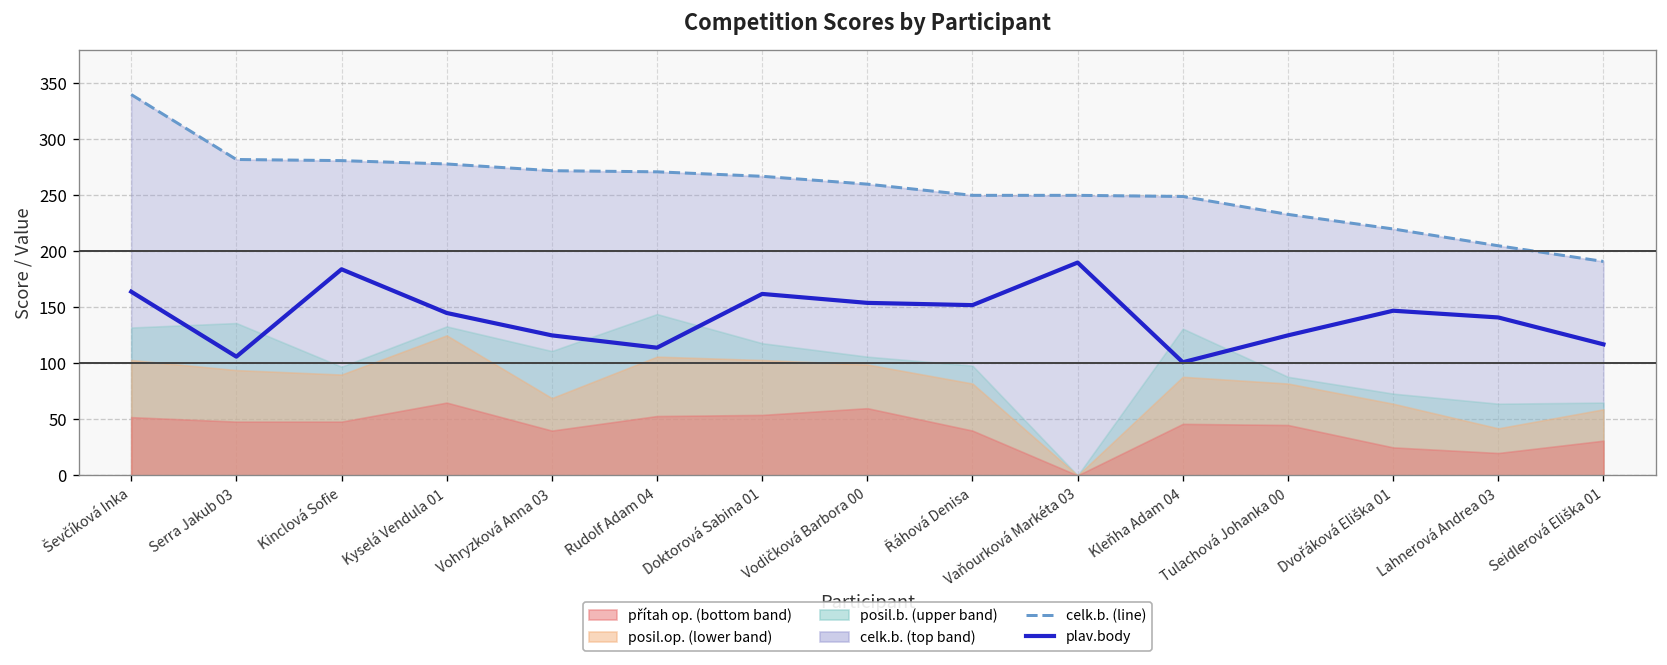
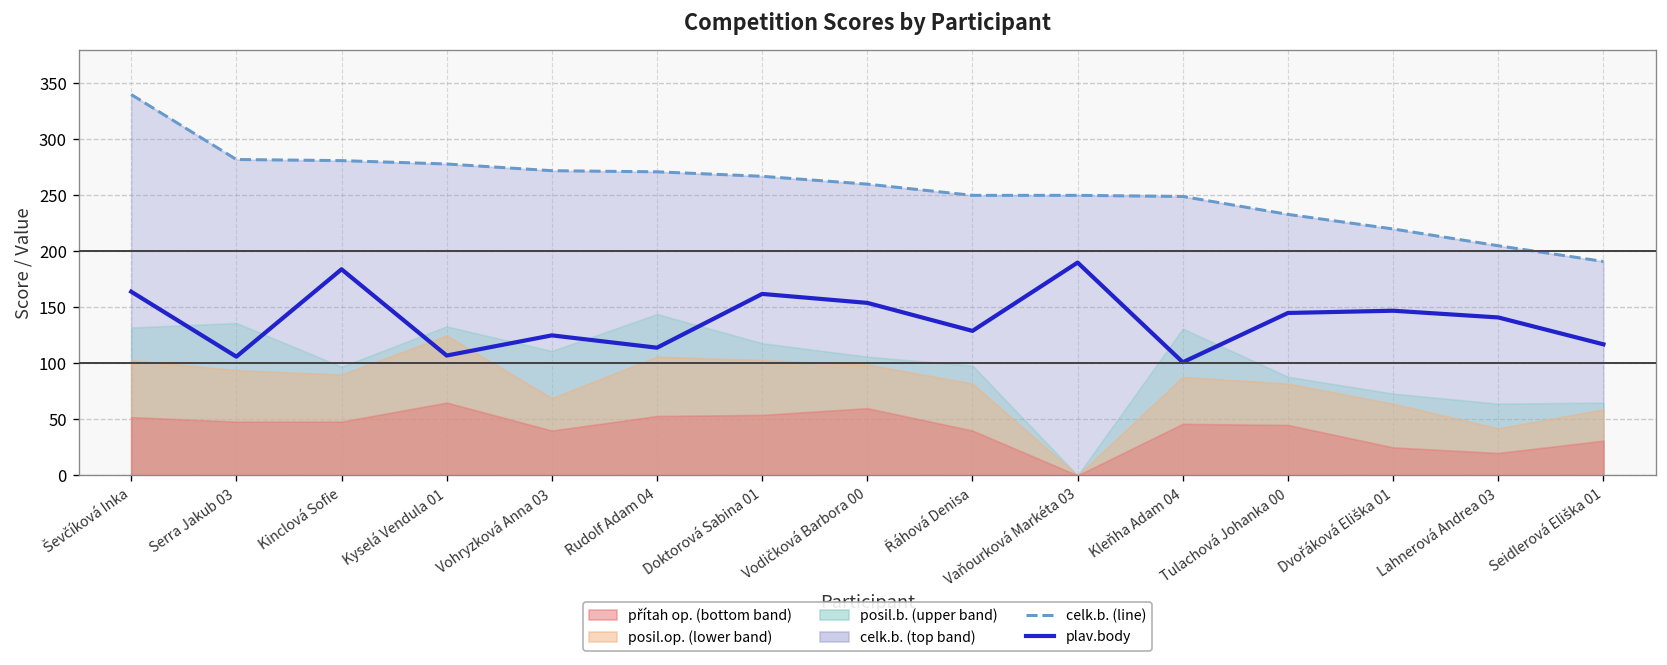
  {
    "plav.body": {
      "Ševčíková Inka": 160,
      "Serra Jakub 03": 110,
      "Kinclová Sofie": 180,
-     "Kyselá Vendula 01": 150,
+     "Kyselá Vendula 01": 110,
      "Vohryzková Anna 03": 130,
      "Rudolf Adam 04": 110,
      "Doktorová Sabina 01": 160,
      "Vodičková Barbora 00": 150,
-     "Řáhová Denisa": 150,
+     "Řáhová Denisa": 130,
      "Vaňourková Markéta 03": 190,
      "Kleňha Adam 04": 100,
-     "Tulachová Johanka 00": 130,
+     "Tulachová Johanka 00": 150,
      "Dvořáková Eliška 01": 150,
      "Lahnerová Andrea 03": 140,
      "Seidlerová Eliška 01": 120
    }
  }
